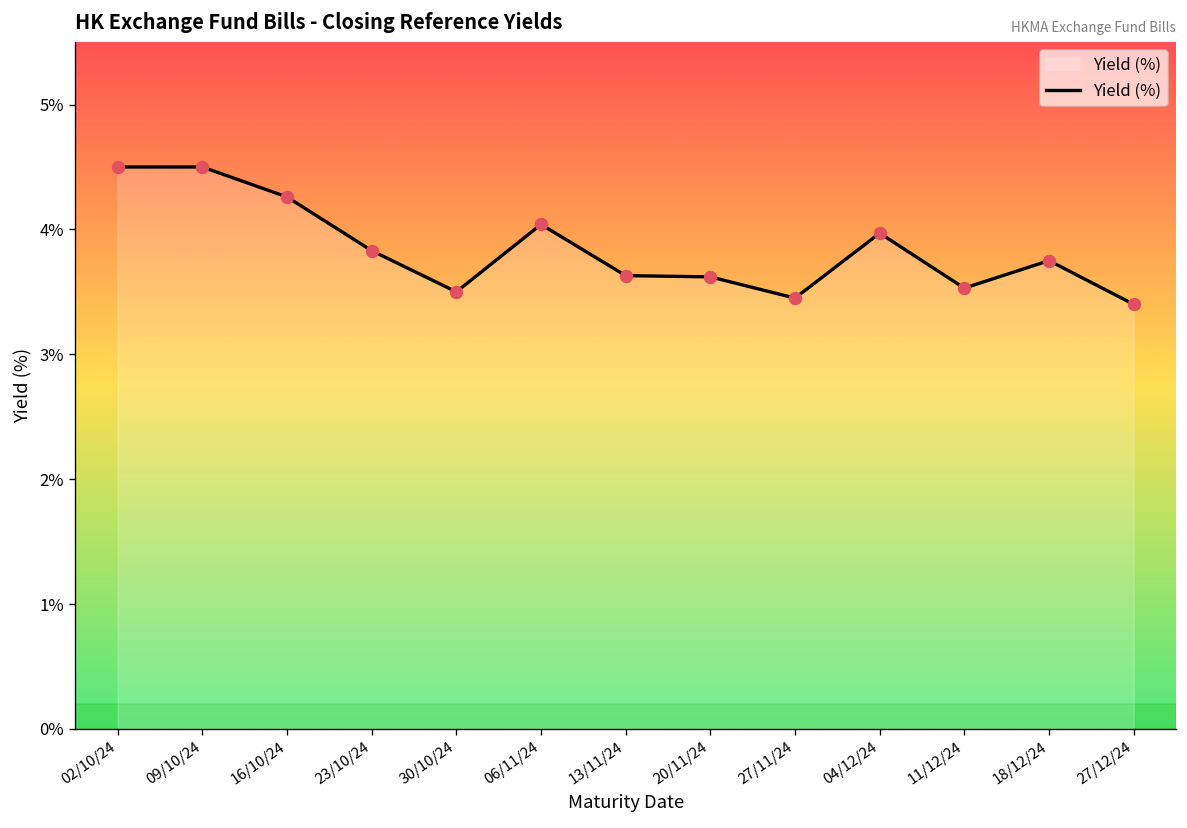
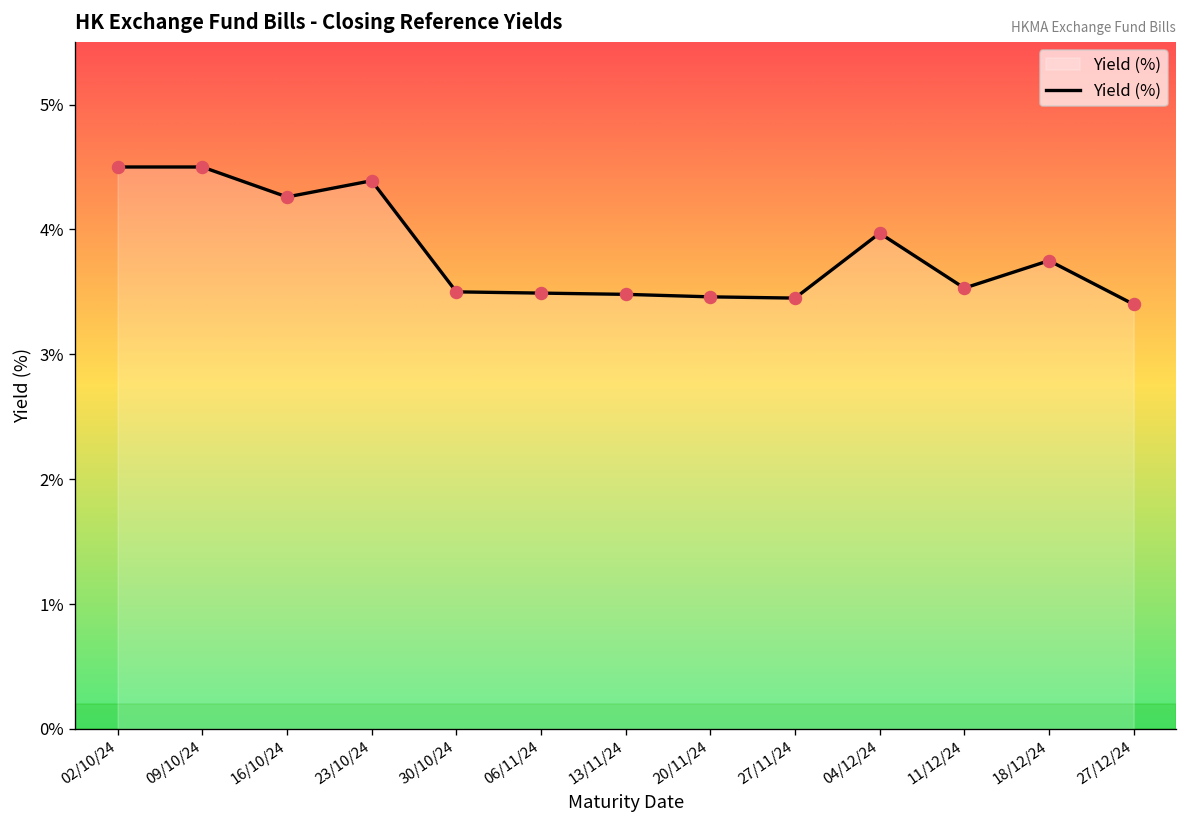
  {
    "02/10/24": "4.50%",
    "09/10/24": "4.50%",
    "16/10/24": "4.26%",
-   "23/10/24": "3.83%",
+   "23/10/24": "4.39%",
    "30/10/24": "3.50%",
-   "06/11/24": "4.04%",
-   "13/11/24": "3.63%",
-   "20/11/24": "3.62%",
+   "06/11/24": "3.49%",
+   "13/11/24": "3.48%",
+   "20/11/24": "3.46%",
    "27/11/24": "3.45%",
    "04/12/24": "3.97%",
    "11/12/24": "3.53%",
    "18/12/24": "3.75%",
    "27/12/24": "3.40%"
  }
